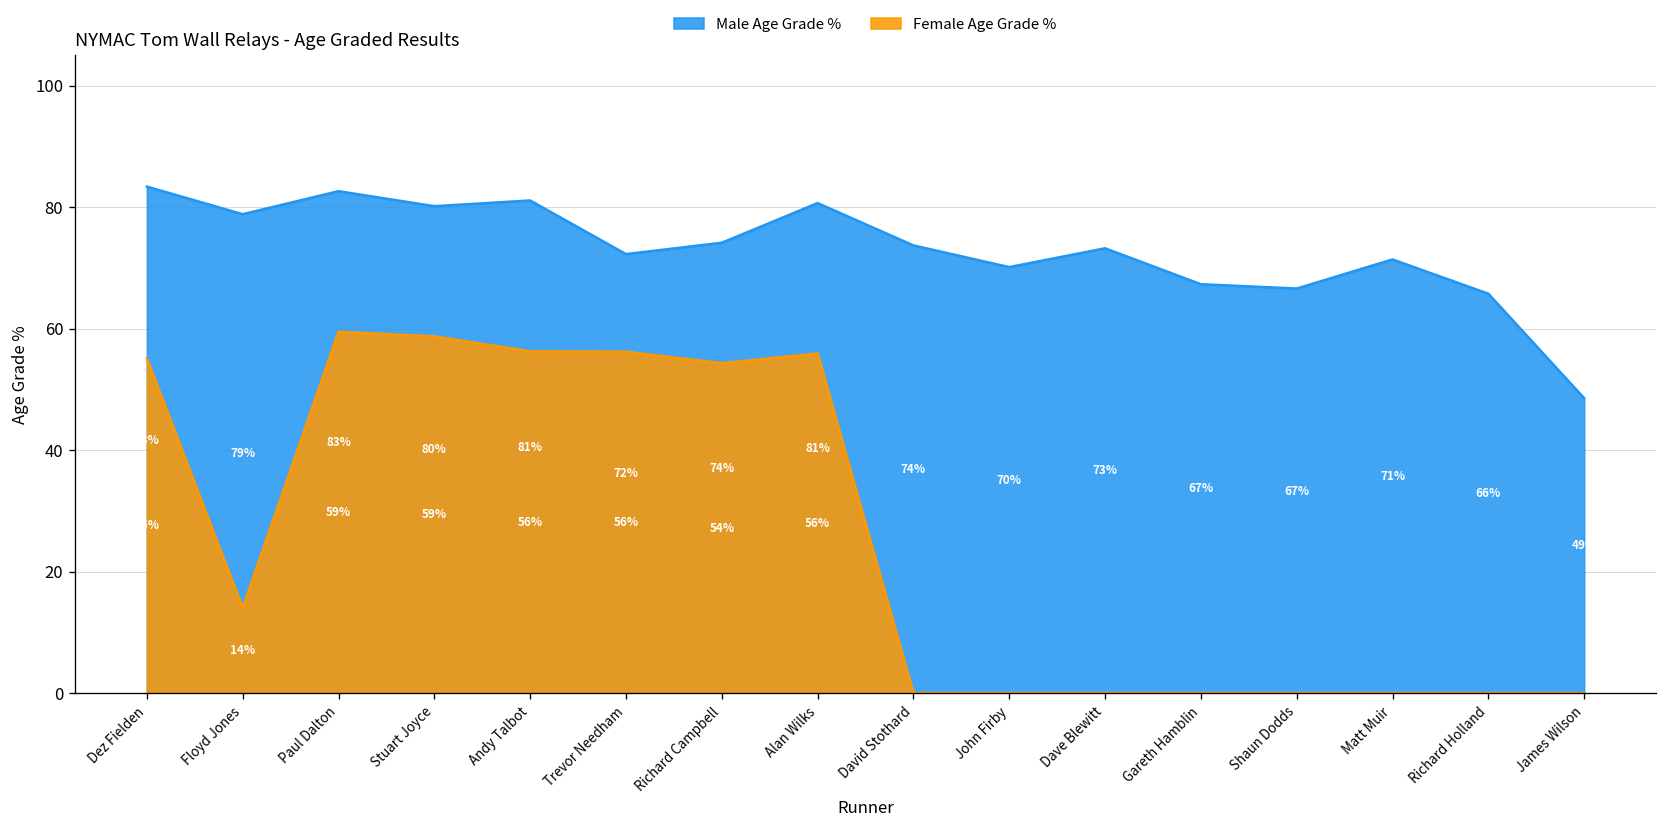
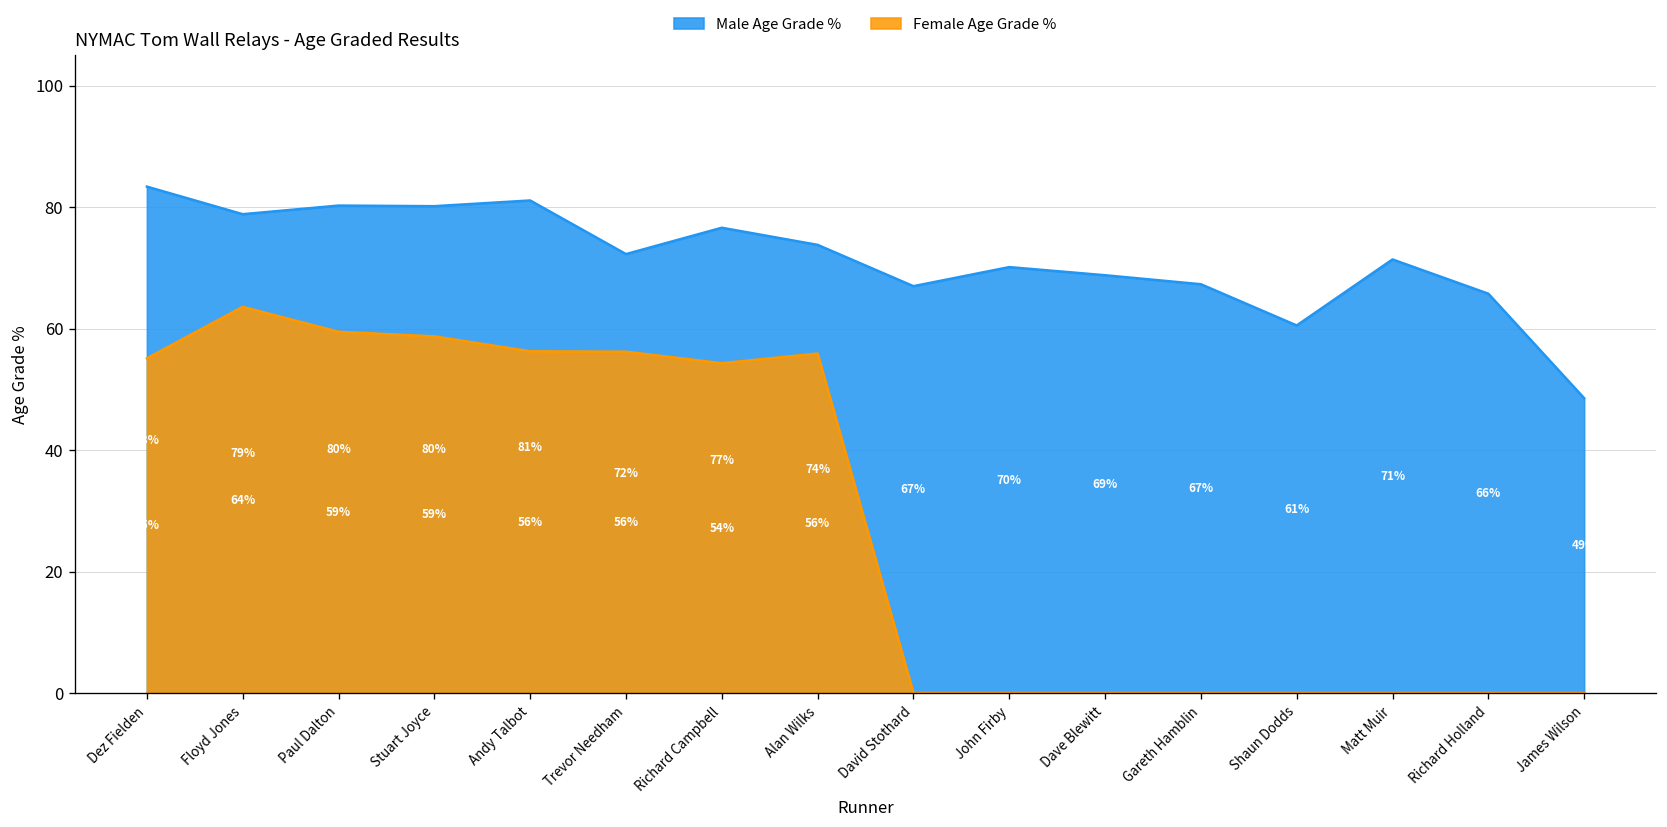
  {
    "Male Age Grade %": {
-     "Paul Dalton": "83%",
-     "Richard Campbell": "74%",
-     "Alan Wilks": "81%",
-     "David Stothard": "74%",
-     "Dave Blewitt": "73%",
-     "Shaun Dodds": "67%"
+     "Paul Dalton": "80%",
+     "Richard Campbell": "77%",
+     "Alan Wilks": "74%",
+     "David Stothard": "67%",
+     "Dave Blewitt": "69%",
+     "Shaun Dodds": "61%"
    },
    "Female Age Grade %": {
-     "Floyd Jones": "14%"
+     "Floyd Jones": "64%"
    }
  }
